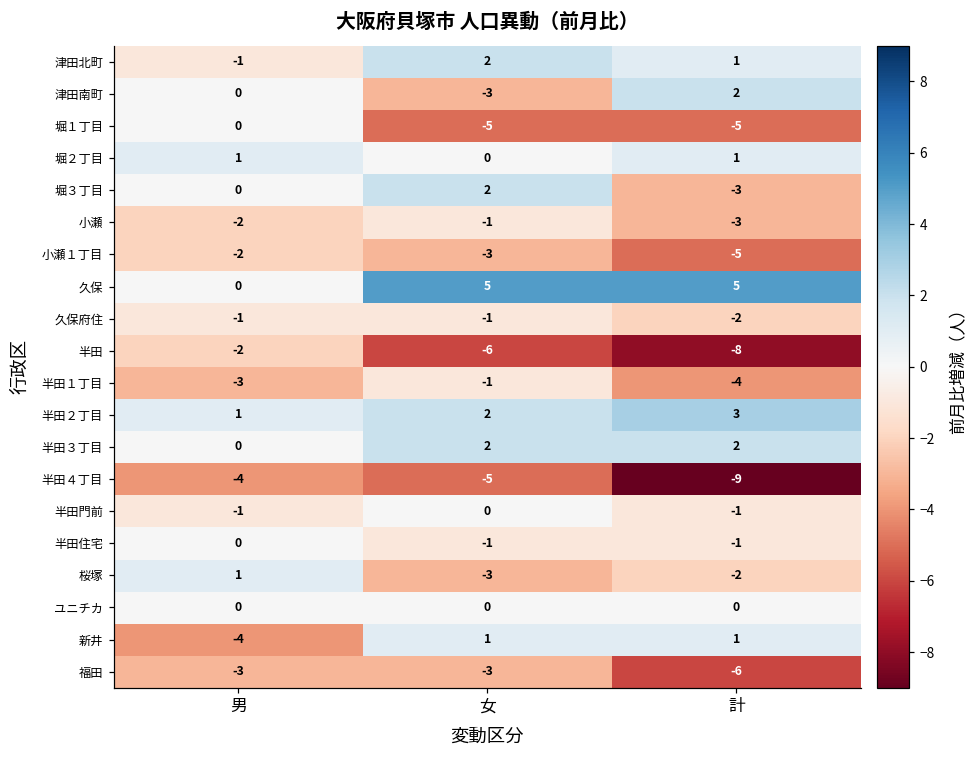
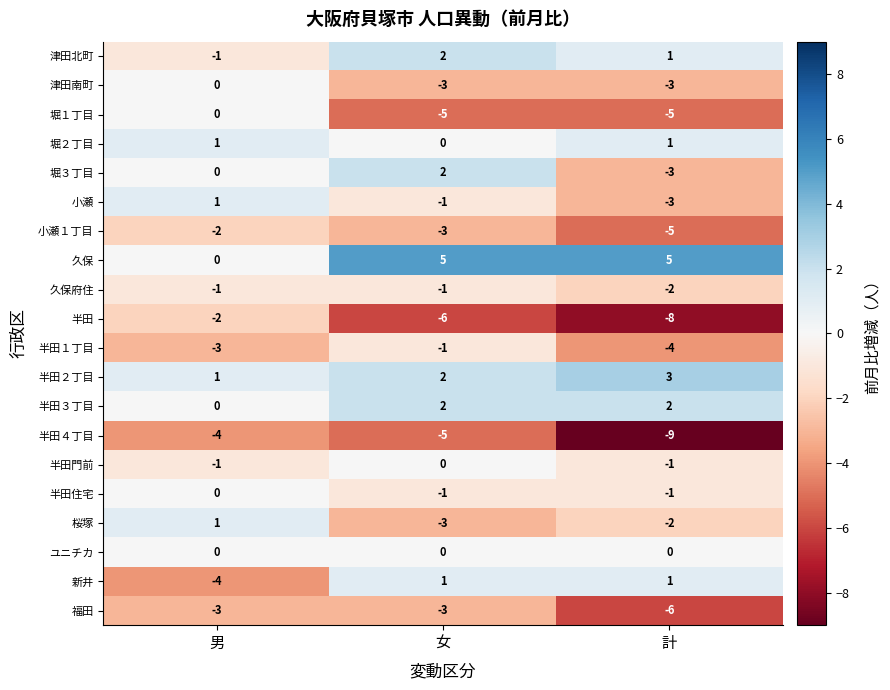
  {
    "津田北町": {
      "男": -1,
      "女": 2,
      "計": 1
    },
    "津田南町": {
      "男": 0,
      "女": -3,
-     "計": 2
+     "計": -3
    },
    "堀１丁目": {
      "男": 0,
      "女": -5,
      "計": -5
    },
    "堀２丁目": {
      "男": 1,
      "女": 0,
      "計": 1
    },
    "堀３丁目": {
      "男": 0,
      "女": 2,
      "計": -3
    },
    "小瀬": {
-     "男": -2,
+     "男": 1,
      "女": -1,
      "計": -3
    },
    "小瀬１丁目": {
      "男": -2,
      "女": -3,
      "計": -5
    },
    "久保": {
      "男": 0,
      "女": 5,
      "計": 5
    },
    "久保府住": {
      "男": -1,
      "女": -1,
      "計": -2
    },
    "半田": {
      "男": -2,
      "女": -6,
      "計": -8
    },
    "半田１丁目": {
      "男": -3,
      "女": -1,
      "計": -4
    },
    "半田２丁目": {
      "男": 1,
      "女": 2,
      "計": 3
    },
    "半田３丁目": {
      "男": 0,
      "女": 2,
      "計": 2
    },
    "半田４丁目": {
      "男": -4,
      "女": -5,
      "計": -9
    },
    "半田門前": {
      "男": -1,
      "女": 0,
      "計": -1
    },
    "半田住宅": {
      "男": 0,
      "女": -1,
      "計": -1
    },
    "桜塚": {
      "男": 1,
      "女": -3,
      "計": -2
    },
    "ユニチカ": {
      "男": 0,
      "女": 0,
      "計": 0
    },
    "新井": {
      "男": -4,
      "女": 1,
      "計": 1
    },
    "福田": {
      "男": -3,
      "女": -3,
      "計": -6
    }
  }
